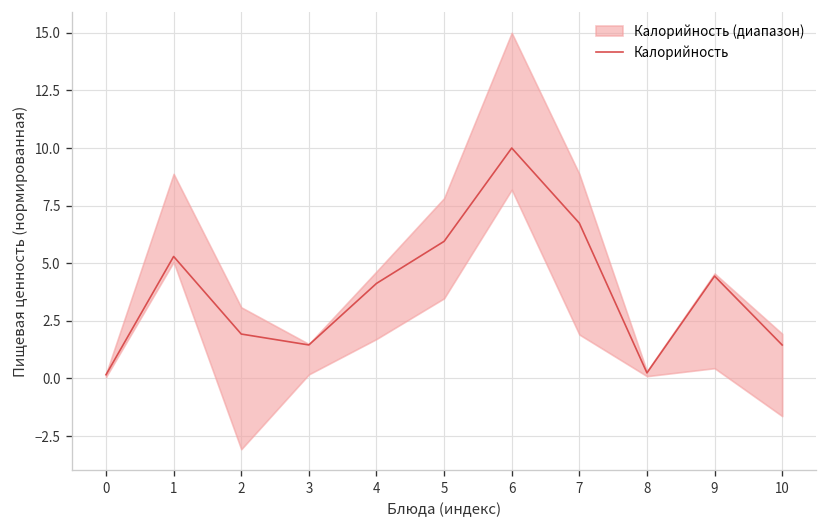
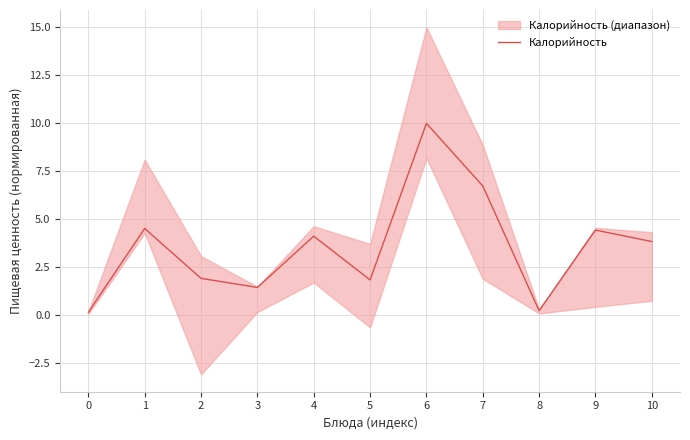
  {
    "Калорийность": {
-     "1": 5.3,
+     "1": 4.5,
      "2": 1.9,
      "4": 4.1,
-     "5": 5.9,
+     "5": 1.8,
      "6": 10.0,
      "7": 6.7,
-     "10": 1.5
+     "10": 3.8
    }
  }
